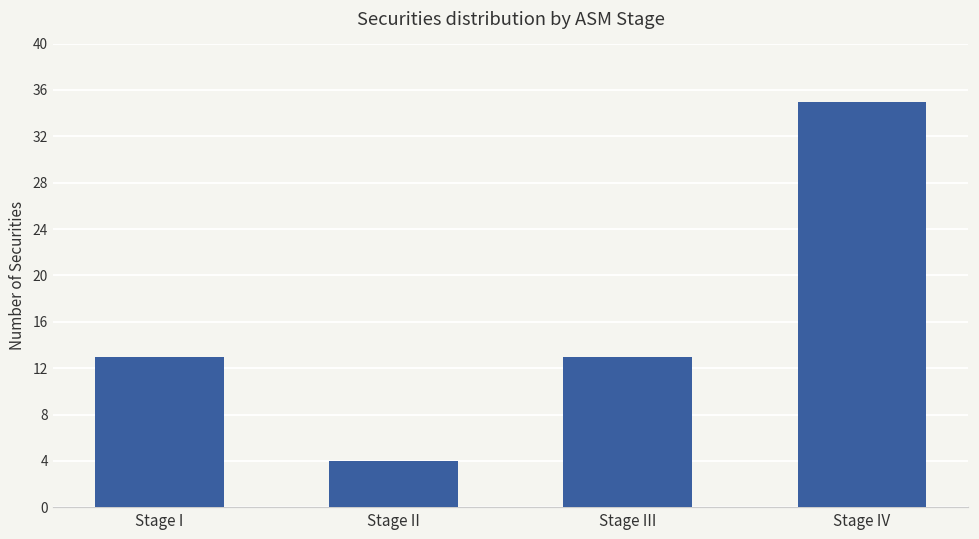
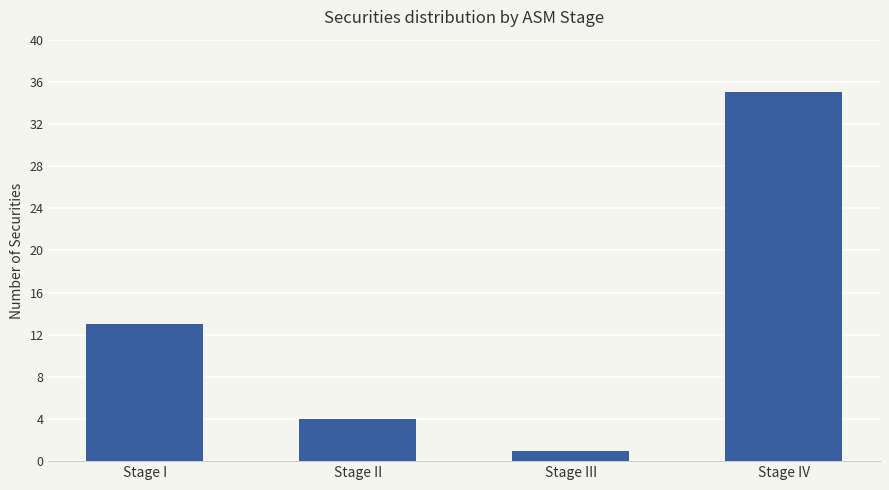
  {
    "Stage I": 13,
    "Stage II": 4,
-   "Stage III": 13,
+   "Stage III": 1,
    "Stage IV": 35
  }
